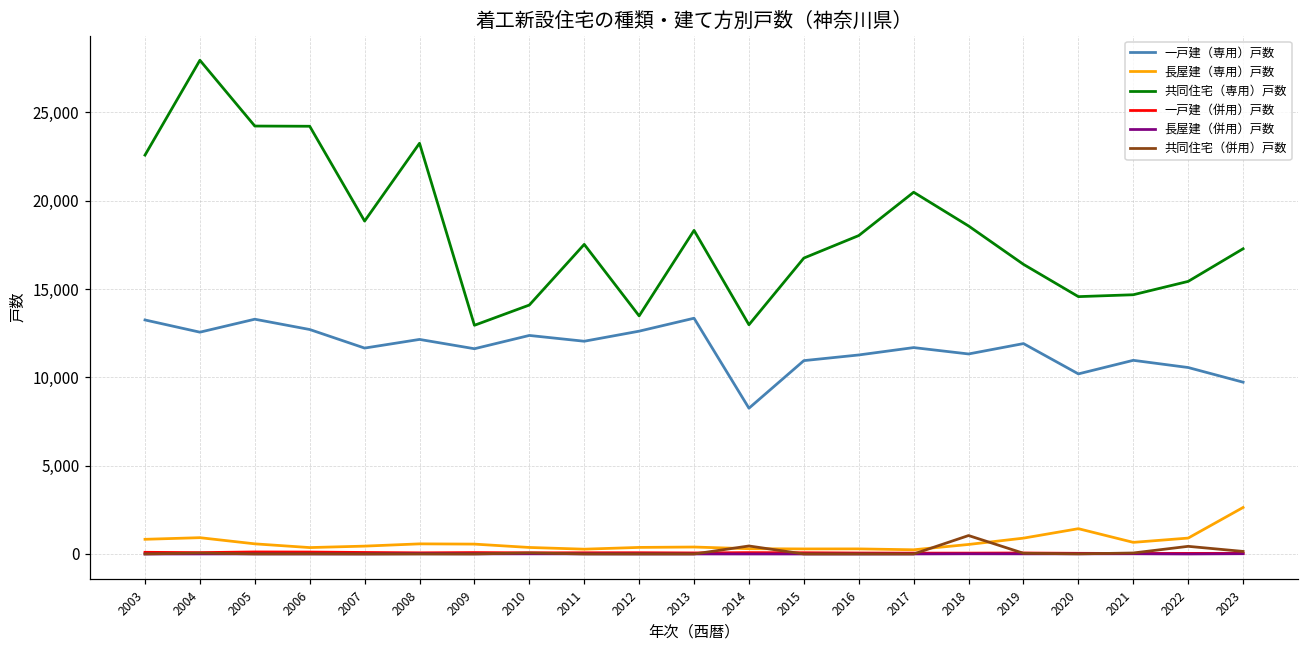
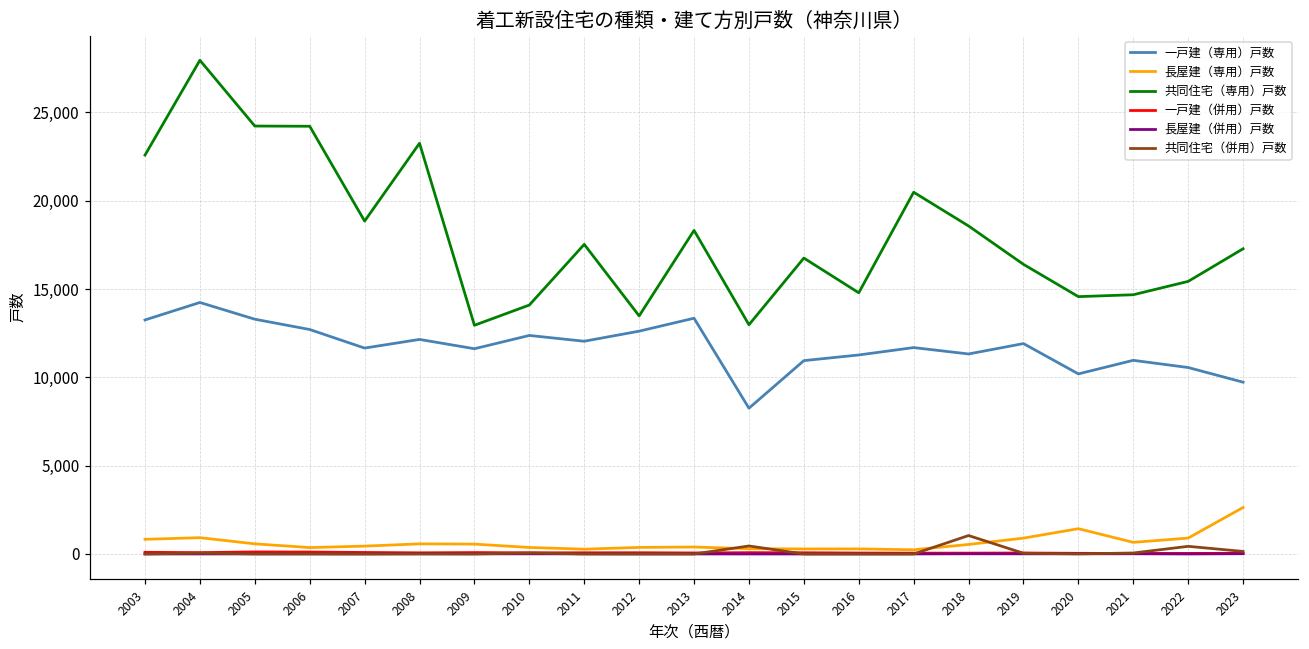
  {
    "一戸建（専用）戸数": {
      "2003": "13,200",
-     "2004": "12,600",
+     "2004": "14,200",
      "2005": "13,300",
      "2006": "12,700",
      "2007": "11,700",
      "2008": "12,100",
      "2009": "11,600",
      "2010": "12,400",
      "2011": "12,000",
      "2012": "12,600",
      "2013": "13,300",
      "2014": "8,300",
      "2015": "10,900",
      "2016": "11,300",
      "2017": "11,700",
      "2018": "11,300",
      "2019": "11,900",
      "2020": "10,200",
      "2021": "11,000",
      "2022": "10,600",
      "2023": "9,700"
    },
    "長屋建（専用）戸数": {
      "2003": "800",
      "2004": "900",
      "2005": "600",
      "2006": "400",
      "2007": "400",
      "2008": "600",
      "2009": "600",
      "2010": "400",
      "2011": "300",
      "2012": "400",
      "2013": "400",
      "2015": "300",
      "2016": "300",
      "2017": "200",
      "2018": "500",
      "2019": "900",
      "2020": "1,400",
      "2021": "700",
      "2022": "900",
      "2023": "2,600"
    },
    "共同住宅（専用）戸数": {
      "2003": "22,600",
      "2004": "27,900",
      "2005": "24,200",
      "2006": "24,200",
      "2007": "18,800",
      "2008": "23,200",
      "2009": "12,900",
      "2010": "14,100",
      "2011": "17,500",
      "2012": "13,500",
      "2013": "18,300",
      "2014": "13,000",
      "2015": "16,800",
-     "2016": "18,000",
+     "2016": "14,800",
      "2017": "20,500",
      "2018": "18,600",
      "2019": "16,400",
      "2020": "14,600",
      "2021": "14,700",
      "2022": "15,400",
      "2023": "17,300"
    },
    "共同住宅（併用）戸数": {
      "2018": "1,000",
      "2022": "400"
    }
  }
